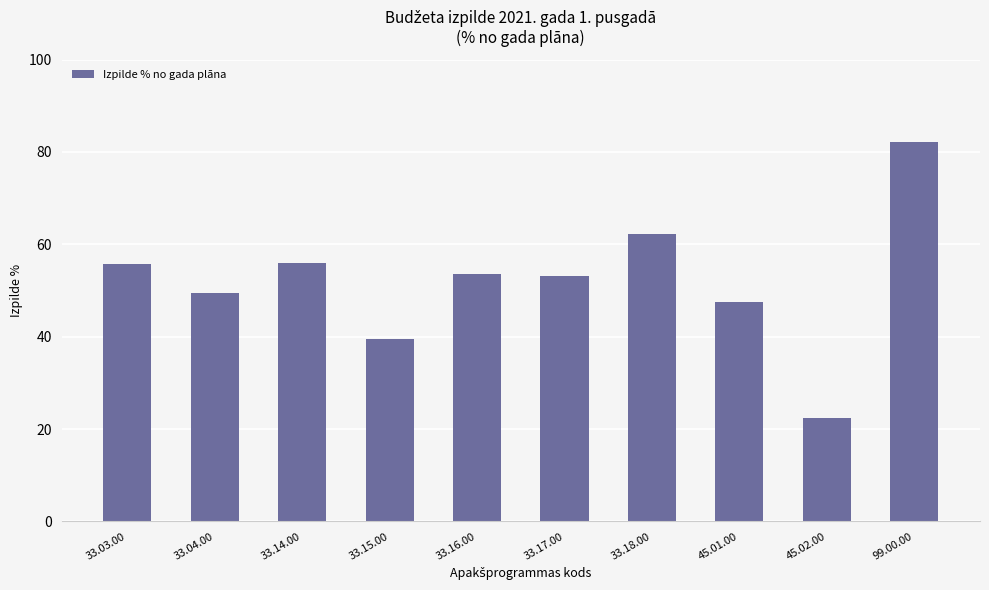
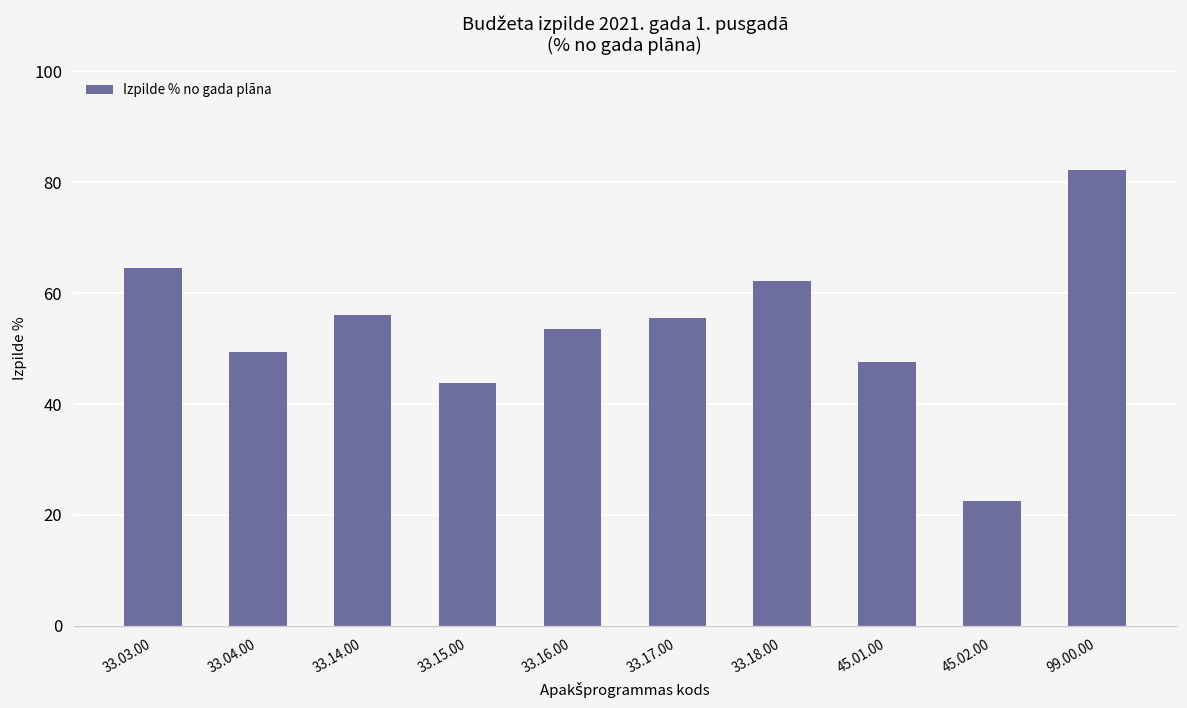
  {
-   "33.03.00": 56,
+   "33.03.00": 65,
    "33.04.00": 49,
    "33.14.00": 56,
-   "33.15.00": 40,
+   "33.15.00": 44,
    "33.16.00": 54,
-   "33.17.00": 53,
+   "33.17.00": 56,
    "33.18.00": 62,
    "45.01.00": 48,
    "45.02.00": 23,
    "99.00.00": 82
  }
